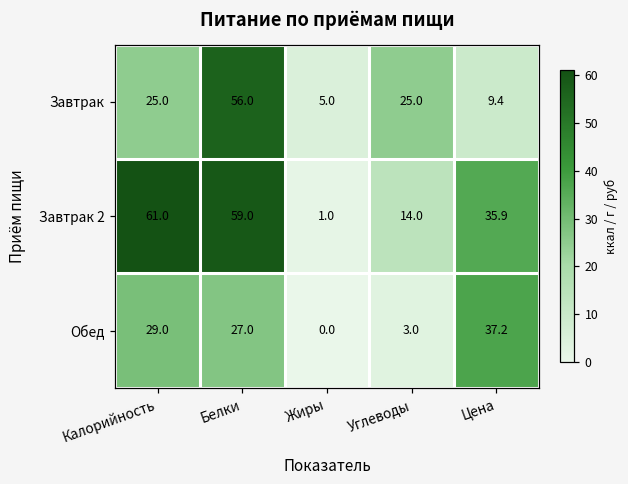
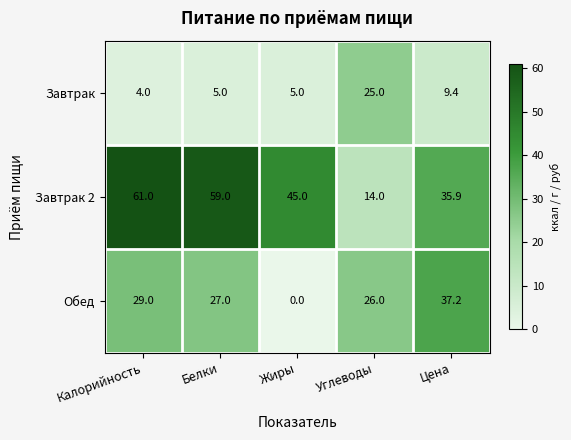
  {
    "Завтрак": {
-     "Калорийность": 25.0,
-     "Белки": 56.0,
+     "Калорийность": 4.0,
+     "Белки": 5.0,
      "Жиры": 5.0,
      "Углеводы": 25.0,
      "Цена": 9.4
    },
    "Завтрак 2": {
      "Калорийность": 61.0,
      "Белки": 59.0,
-     "Жиры": 1.0,
+     "Жиры": 45.0,
      "Углеводы": 14.0,
      "Цена": 35.9
    },
    "Обед": {
      "Калорийность": 29.0,
      "Белки": 27.0,
      "Жиры": 0.0,
-     "Углеводы": 3.0,
+     "Углеводы": 26.0,
      "Цена": 37.2
    }
  }
